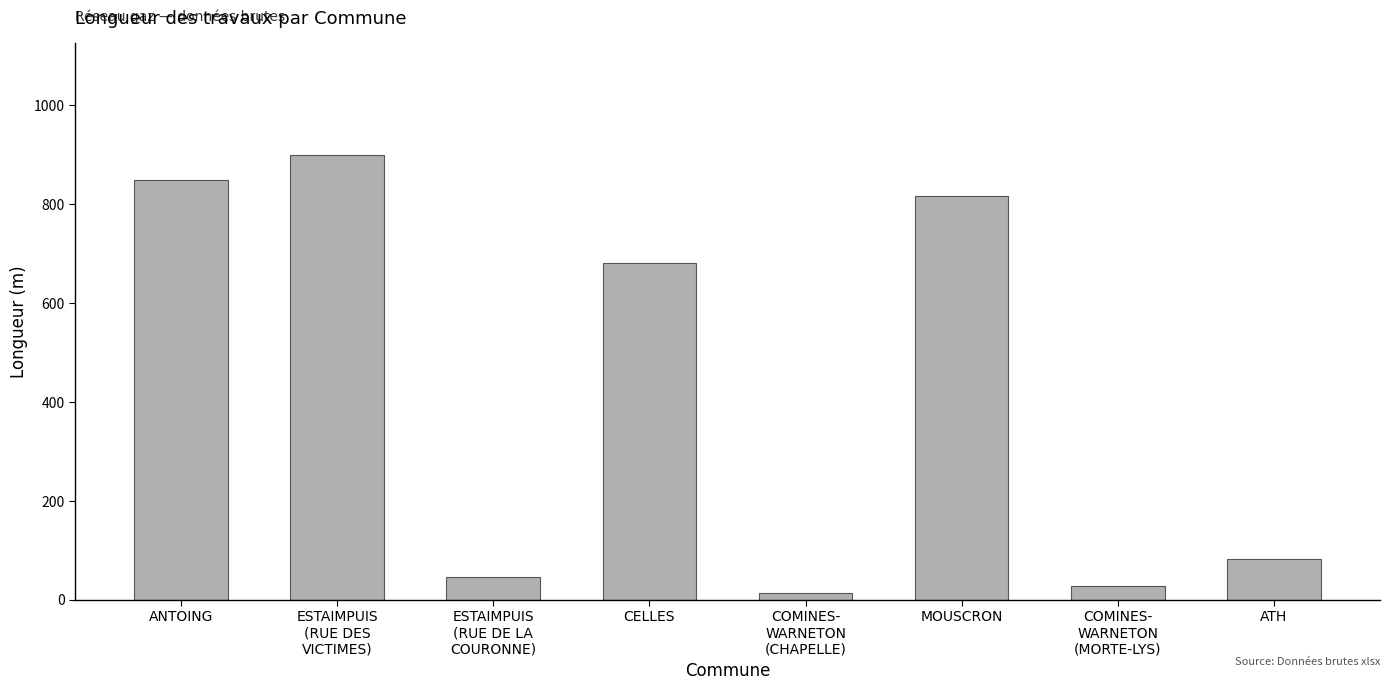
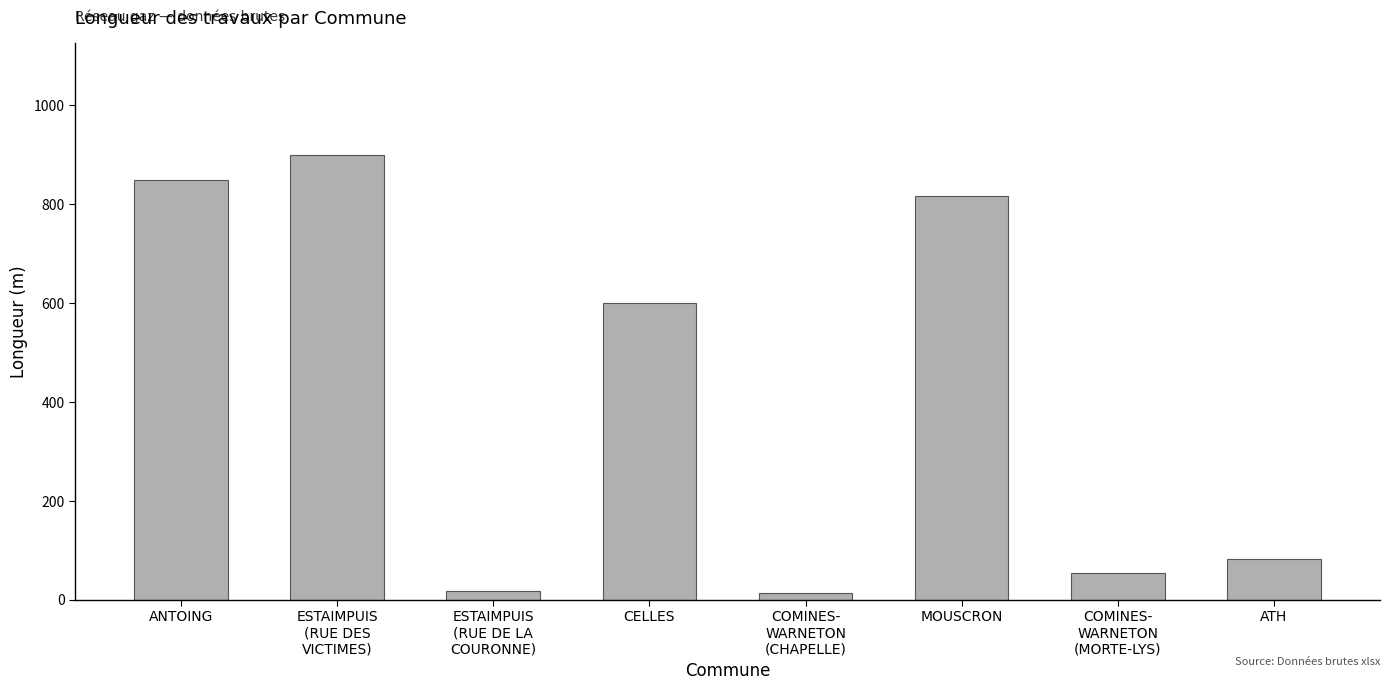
  {
    "ANTOING": 850,
    "ESTAIMPUIS (RUE DES VICTIMES)": 900,
-   "ESTAIMPUIS (RUE DE LA COURONNE)": 50,
-   "CELLES": 680,
+   "ESTAIMPUIS (RUE DE LA COURONNE)": 20,
+   "CELLES": 600,
    "COMINES- WARNETON (CHAPELLE)": 10,
    "MOUSCRON": 820,
-   "COMINES- WARNETON (MORTE-LYS)": 30,
+   "COMINES- WARNETON (MORTE-LYS)": 50,
    "ATH": 80
  }
